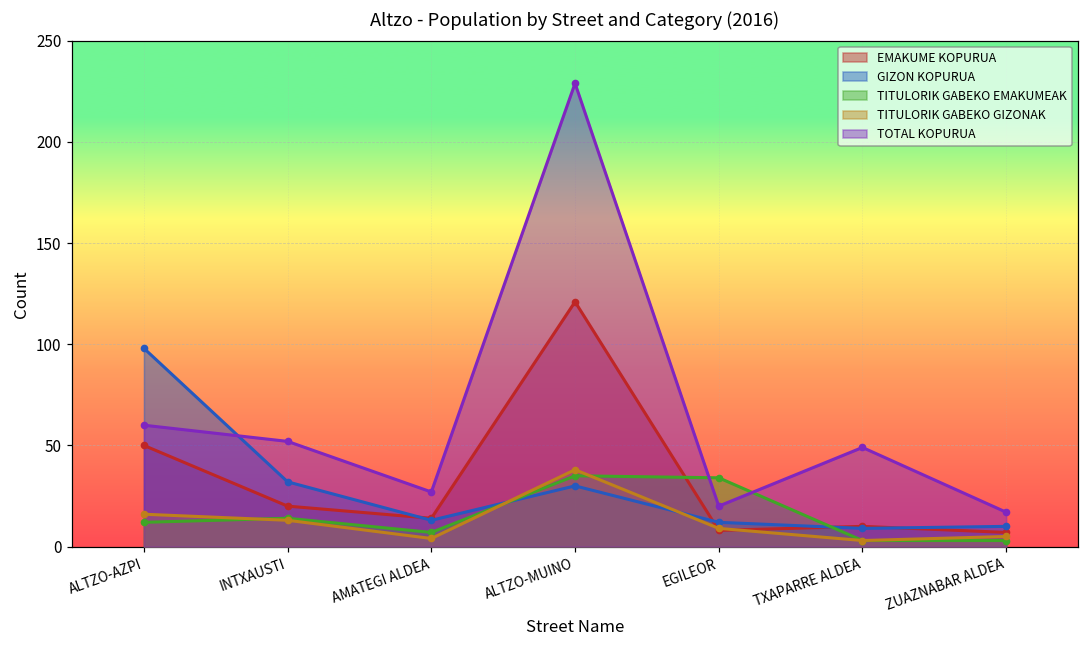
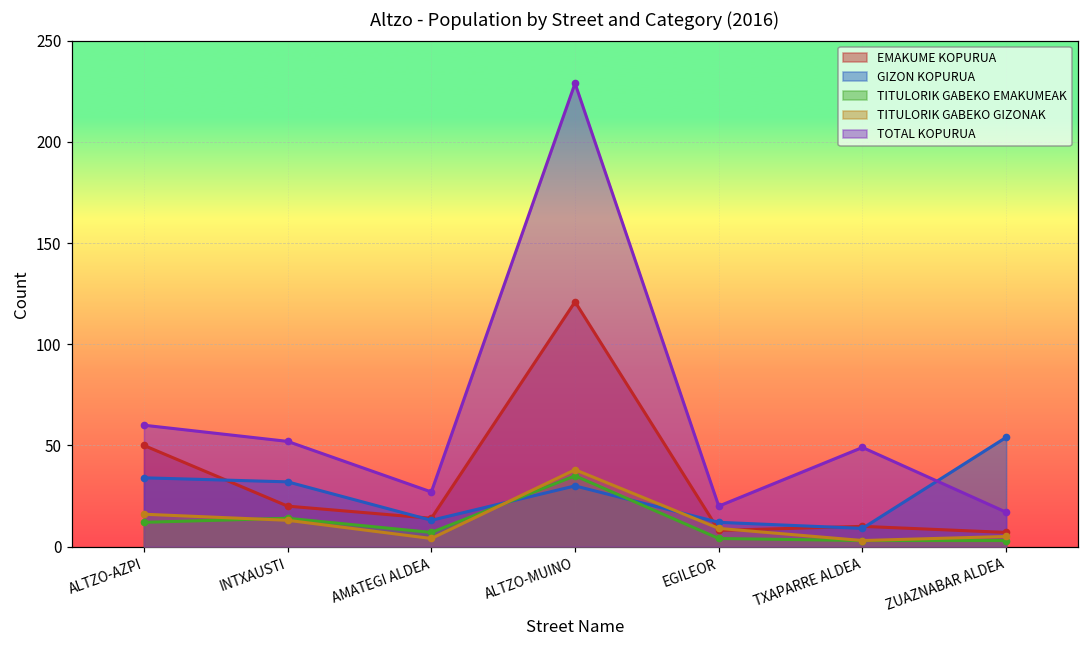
  {
    "EMAKUME KOPURUA": {
      "ALTZO-AZPI": 50,
      "INTXAUSTI": 20,
      "ALTZO-MUINO": 121,
      "ZUAZNABAR ALDEA": 7
    },
    "GIZON KOPURUA": {
-     "ALTZO-AZPI": 98,
+     "ALTZO-AZPI": 34,
      "INTXAUSTI": 32,
      "ALTZO-MUINO": 30,
      "EGILEOR": 12,
-     "ZUAZNABAR ALDEA": 10
+     "ZUAZNABAR ALDEA": 54
    },
    "TITULORIK GABEKO EMAKUMEAK": {
      "ALTZO-AZPI": 12,
      "AMATEGI ALDEA": 7,
      "ALTZO-MUINO": 35,
-     "EGILEOR": 34,
+     "EGILEOR": 4,
      "ZUAZNABAR ALDEA": 3
    },
    "TITULORIK GABEKO GIZONAK": {
      "ALTZO-AZPI": 16,
      "AMATEGI ALDEA": 4,
      "ALTZO-MUINO": 38,
      "ZUAZNABAR ALDEA": 5
    },
    "TOTAL KOPURUA": {
      "ALTZO-AZPI": 60,
      "INTXAUSTI": 52,
      "AMATEGI ALDEA": 27,
      "ALTZO-MUINO": 229,
      "EGILEOR": 20,
      "TXAPARRE ALDEA": 49,
      "ZUAZNABAR ALDEA": 17
    }
  }
